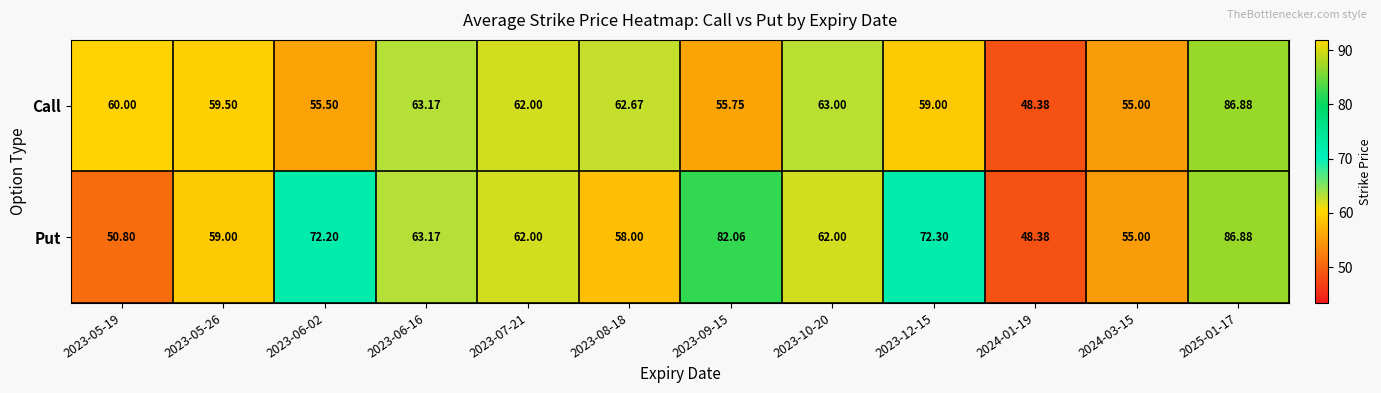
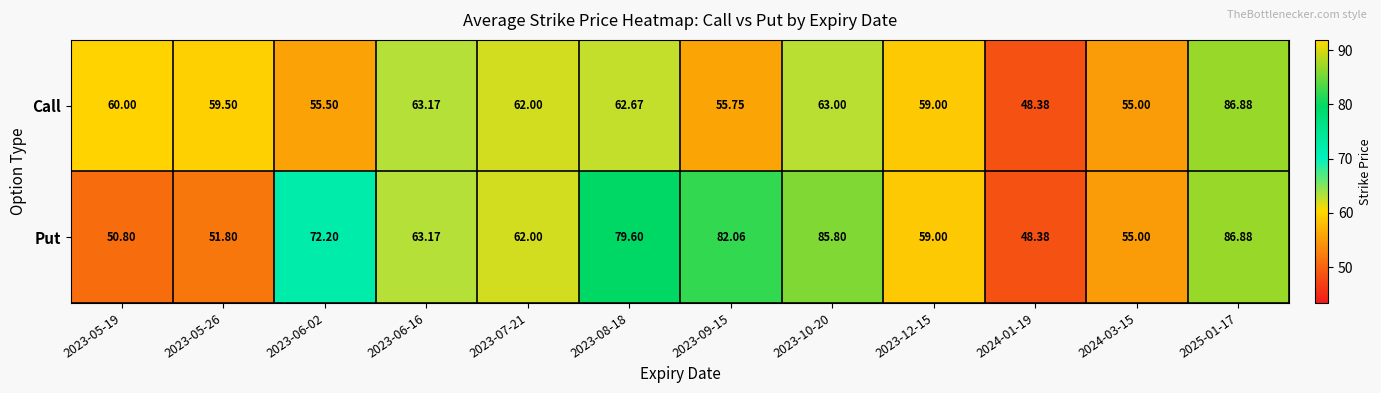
  {
    "Call": {
      "2023-05-19": 60.00,
      "2023-05-26": 59.50,
      "2023-06-02": 55.50,
      "2023-06-16": 63.17,
      "2023-07-21": 62.00,
      "2023-08-18": 62.67,
      "2023-09-15": 55.75,
      "2023-10-20": 63.00,
      "2023-12-15": 59.00,
      "2024-01-19": 48.38,
      "2024-03-15": 55.00,
      "2025-01-17": 86.88
    },
    "Put": {
      "2023-05-19": 50.80,
-     "2023-05-26": 59.00,
+     "2023-05-26": 51.80,
      "2023-06-02": 72.20,
      "2023-06-16": 63.17,
      "2023-07-21": 62.00,
-     "2023-08-18": 58.00,
+     "2023-08-18": 79.60,
      "2023-09-15": 82.06,
-     "2023-10-20": 62.00,
-     "2023-12-15": 72.30,
+     "2023-10-20": 85.80,
+     "2023-12-15": 59.00,
      "2024-01-19": 48.38,
      "2024-03-15": 55.00,
      "2025-01-17": 86.88
    }
  }
